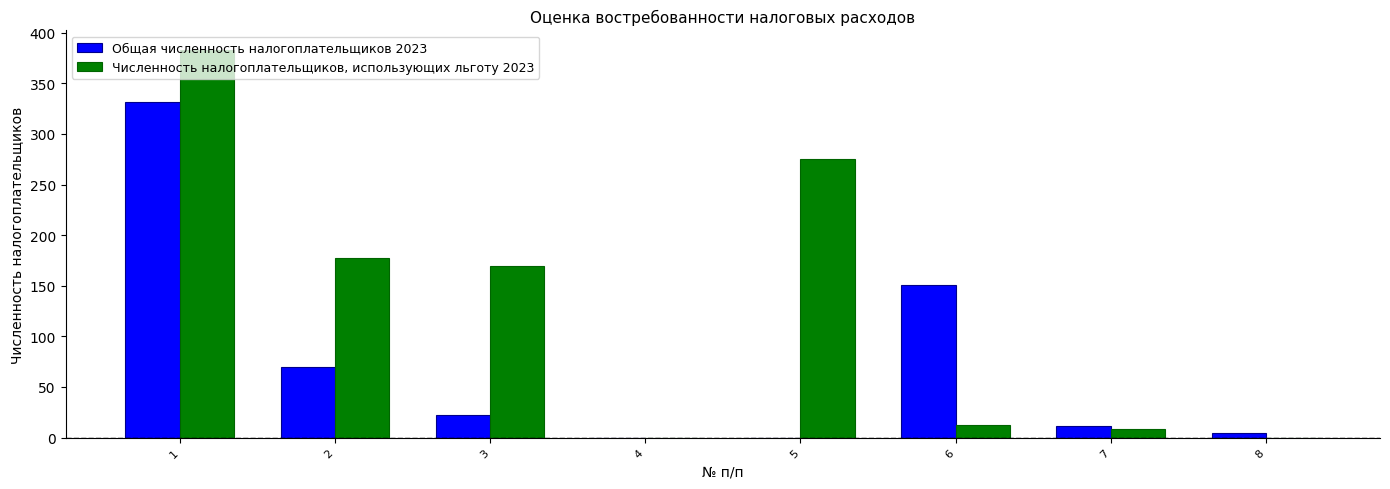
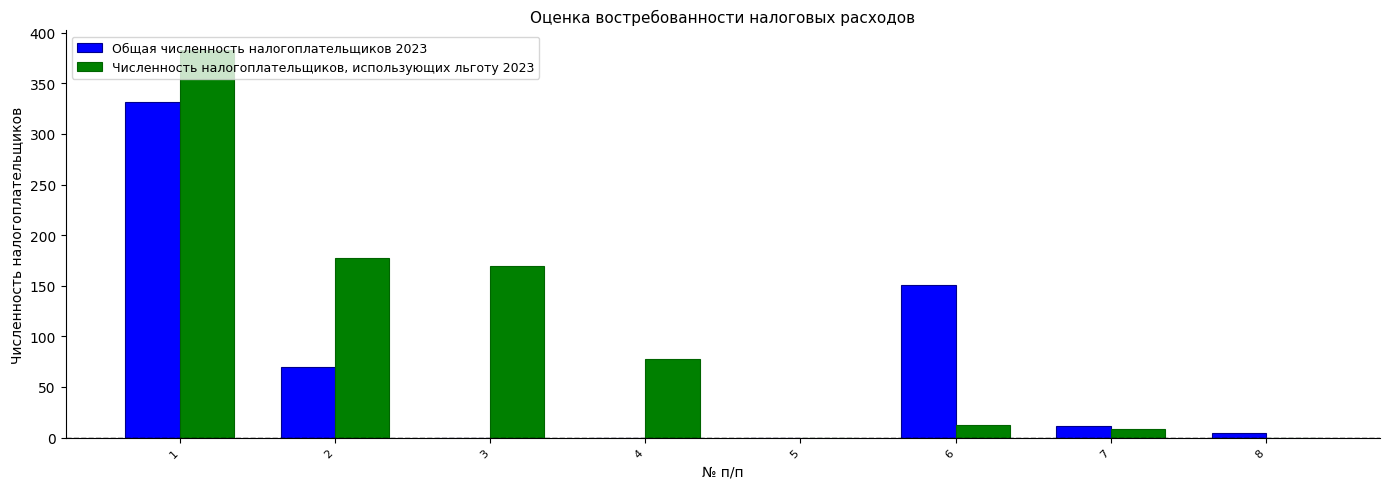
  {
    "Общая численность налогоплательщиков 2023": {
      "1": 332,
      "2": 70,
-     "3": 22,
+     "3": 0,
      "4": 0,
      "5": 0,
      "6": 151,
      "7": 11,
      "8": 5
    },
    "Численность налогоплательщиков, использующих льготу 2023": {
      "2": 177,
      "3": 170,
-     "4": 0,
-     "5": 275,
+     "4": 78,
+     "5": 0,
      "6": 12,
      "7": 9,
      "8": 0
    }
  }
